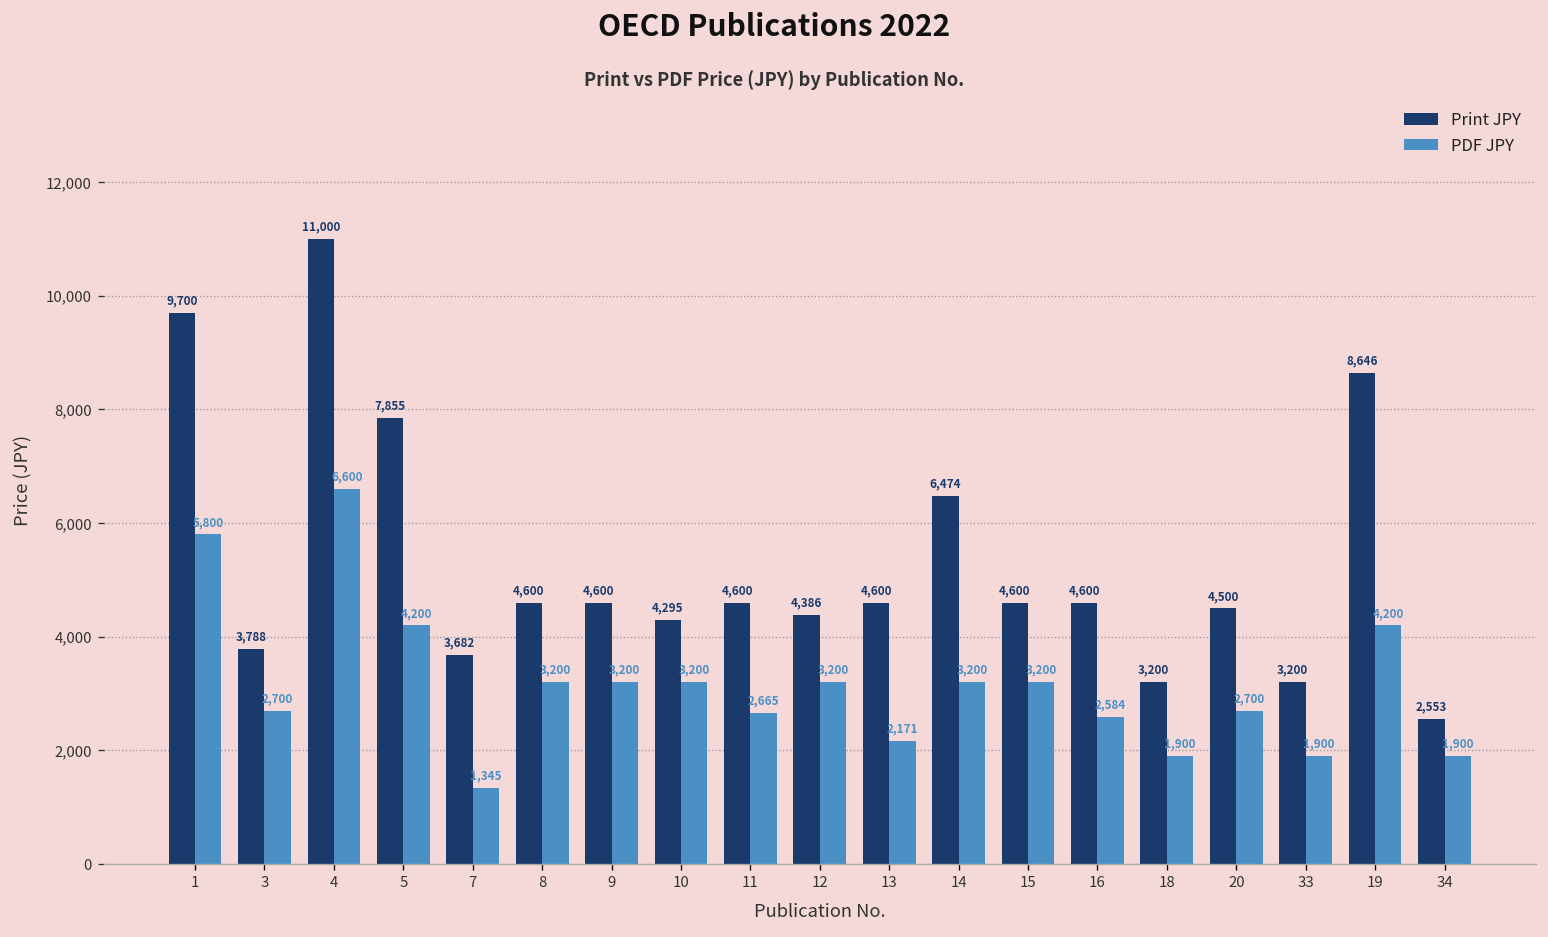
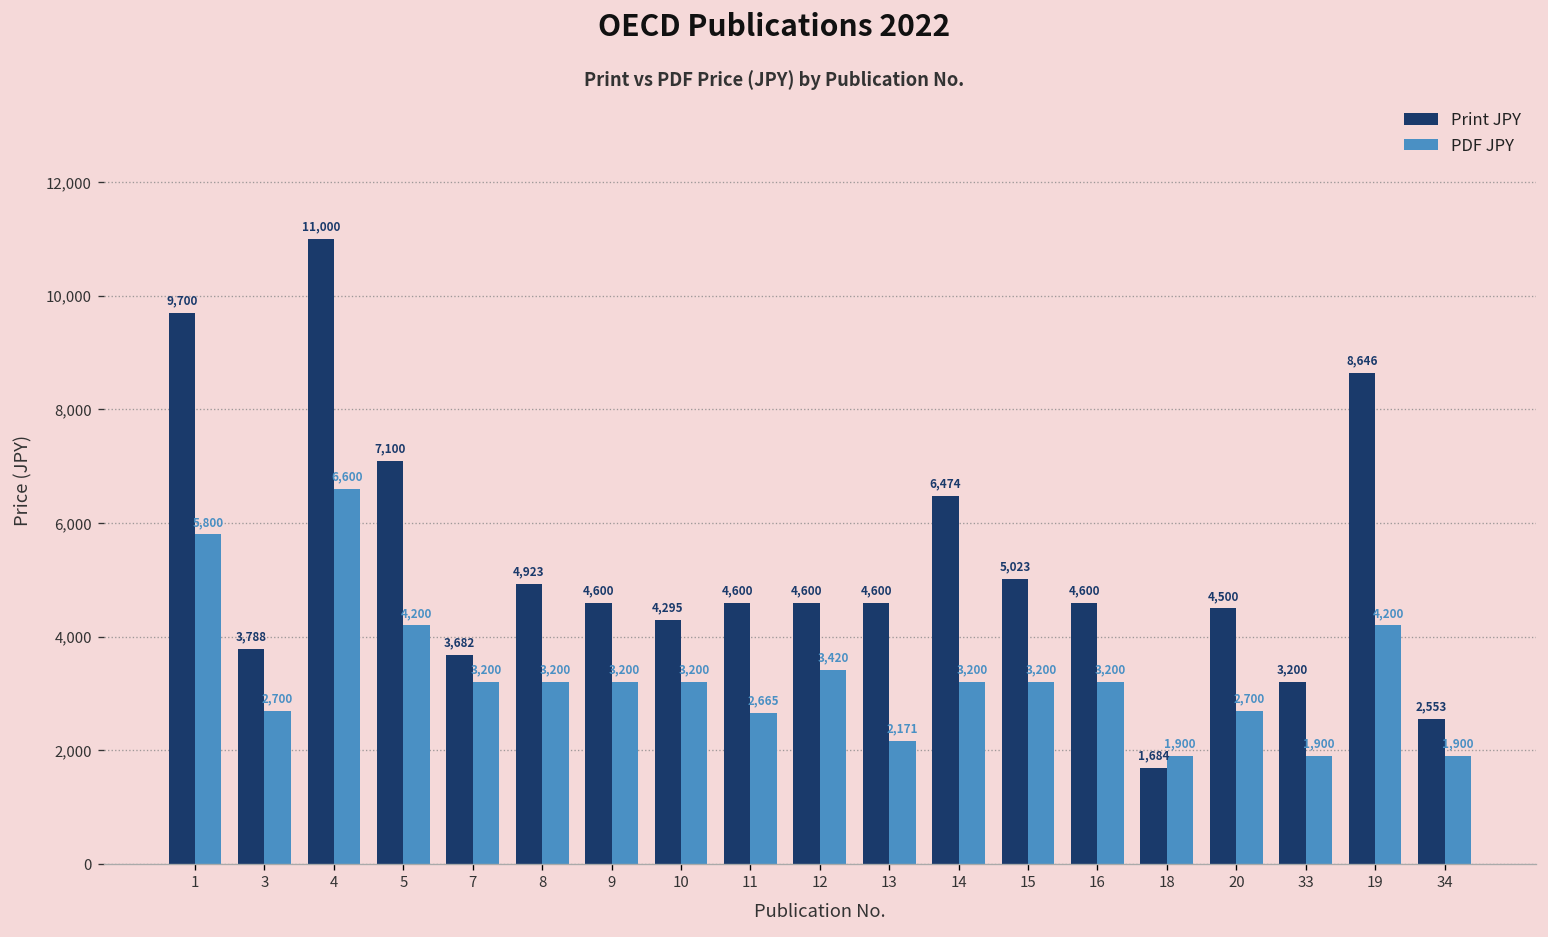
  {
    "Print JPY": {
      "1": "9,700",
      "3": "3,788",
      "4": "11,000",
-     "5": "7,855",
+     "5": "7,100",
      "7": "3,682",
-     "8": "4,600",
+     "8": "4,923",
      "9": "4,600",
      "10": "4,295",
      "11": "4,600",
-     "12": "4,386",
+     "12": "4,600",
      "13": "4,600",
      "14": "6,474",
-     "15": "4,600",
+     "15": "5,023",
      "16": "4,600",
-     "18": "3,200",
+     "18": "1,684",
      "20": "4,500",
      "33": "3,200",
      "19": "8,646",
      "34": "2,553"
    },
    "PDF JPY": {
      "1": "5,800",
      "3": "2,700",
      "4": "6,600",
      "5": "4,200",
-     "7": "1,345",
+     "7": "3,200",
      "8": "3,200",
      "9": "3,200",
      "10": "3,200",
      "11": "2,665",
-     "12": "3,200",
+     "12": "3,420",
      "13": "2,171",
      "14": "3,200",
      "15": "3,200",
-     "16": "2,584",
+     "16": "3,200",
      "18": "1,900",
      "20": "2,700",
      "33": "1,900",
      "19": "4,200",
      "34": "1,900"
    }
  }
